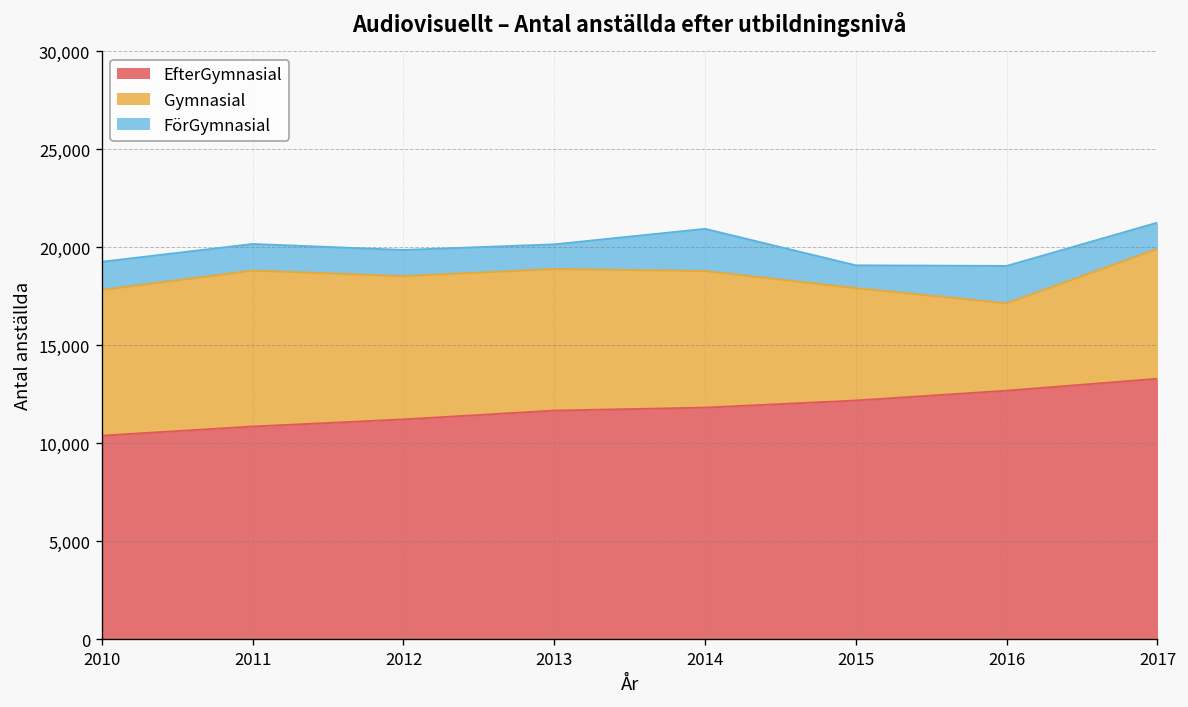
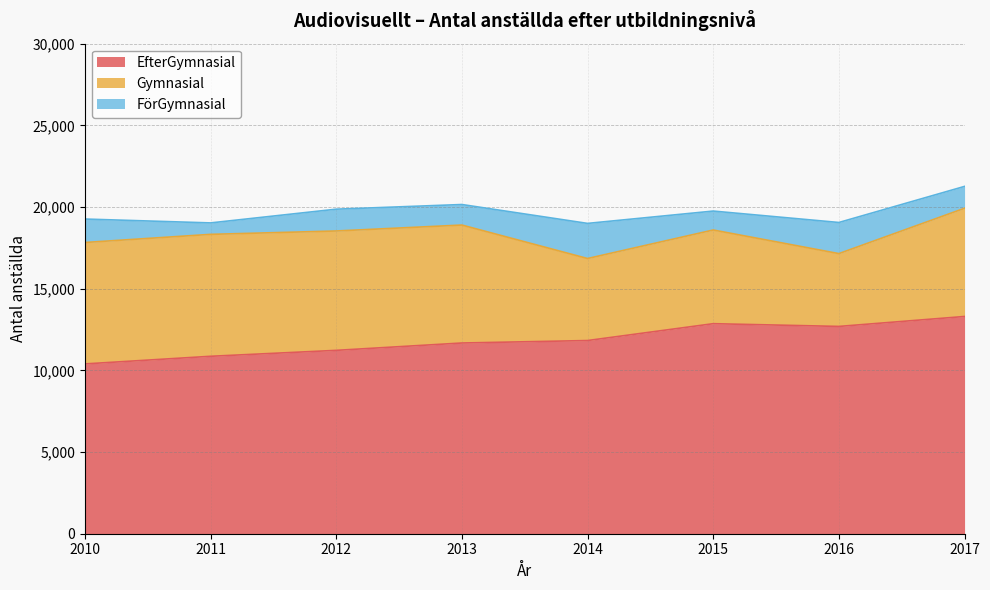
  {
    "EfterGymnasial": {
      "2010": "10,400",
      "2011": "10,900",
      "2012": "11,200",
      "2013": "11,700",
      "2014": "11,800",
-     "2015": "12,200",
+     "2015": "12,900",
      "2016": "12,700",
      "2017": "13,300"
    },
    "Gymnasial": {
      "2010": "7,400",
-     "2011": "8,000",
+     "2011": "7,500",
      "2012": "7,300",
      "2013": "7,200",
-     "2014": "7,000",
+     "2014": "5,000",
      "2015": "5,700",
      "2016": "4,500",
      "2017": "6,600"
    },
    "FörGymnasial": {
      "2010": "1,400",
-     "2011": "1,400",
+     "2011": "700",
      "2012": "1,300",
      "2013": "1,300",
      "2014": "2,200",
      "2015": "1,200",
      "2016": "1,900",
      "2017": "1,300"
    }
  }
